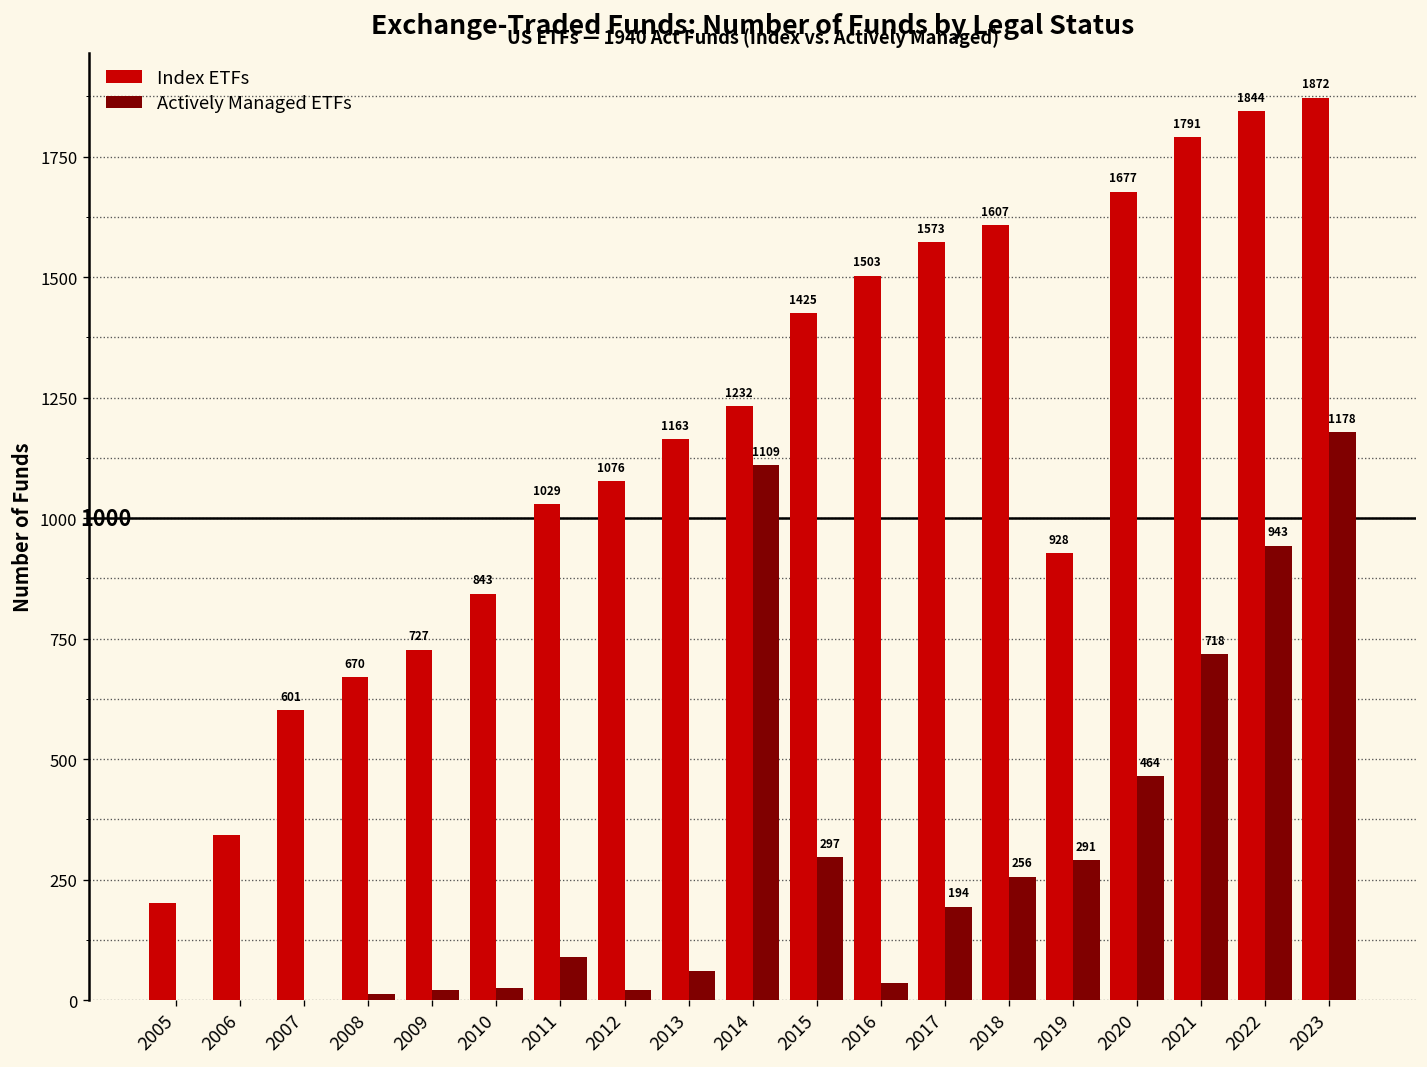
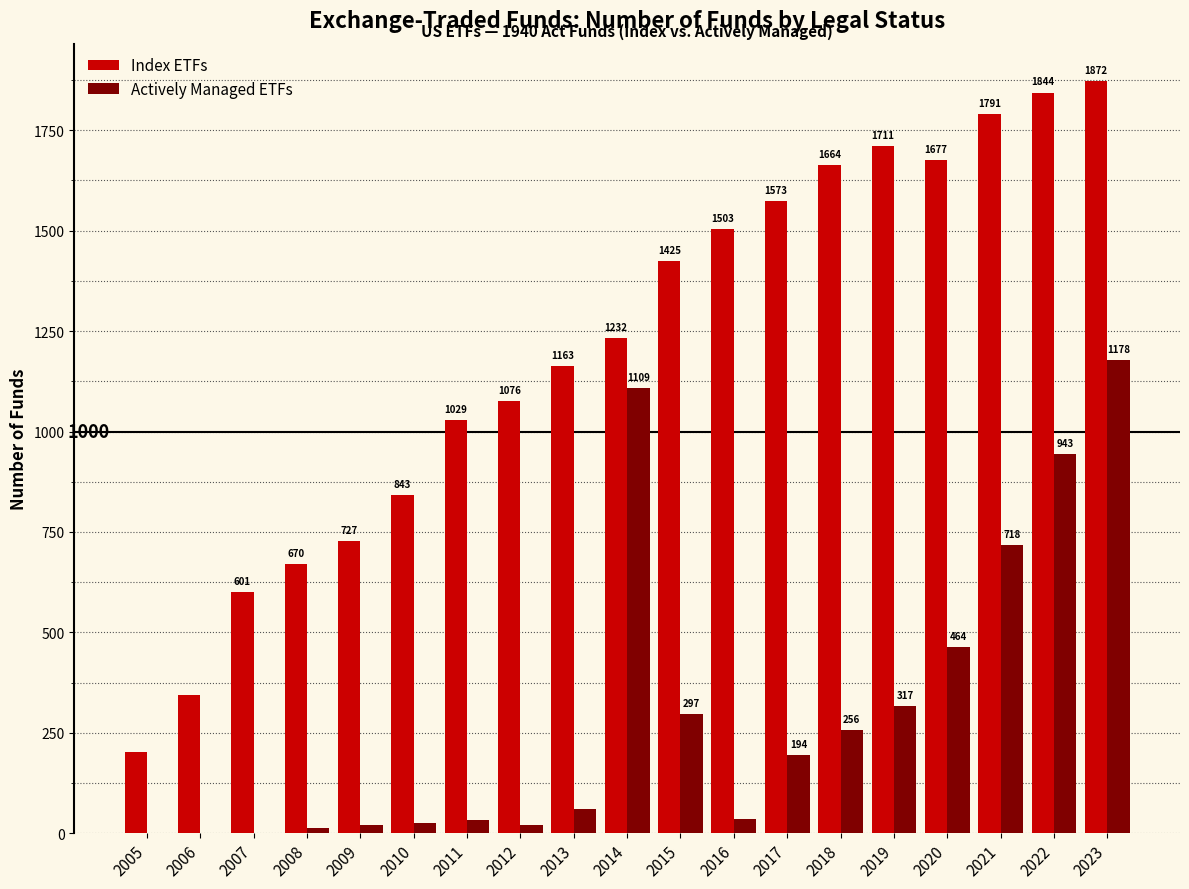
  {
    "Index ETFs": {
      "2007": 601,
      "2008": 670,
      "2009": 727,
      "2010": 843,
      "2011": 1029,
      "2012": 1076,
      "2013": 1163,
      "2014": 1232,
      "2015": 1425,
      "2016": 1503,
      "2017": 1573,
-     "2018": 1607,
-     "2019": 928,
+     "2018": 1664,
+     "2019": 1711,
      "2020": 1677,
      "2021": 1791,
      "2022": 1844,
      "2023": 1872
    },
    "Actively Managed ETFs": {
-     "2011": 90,
+     "2011": 30,
      "2014": 1109,
      "2015": 297,
      "2017": 194,
      "2018": 256,
-     "2019": 291,
+     "2019": 317,
      "2020": 464,
      "2021": 718,
      "2022": 943,
      "2023": 1178
    }
  }
